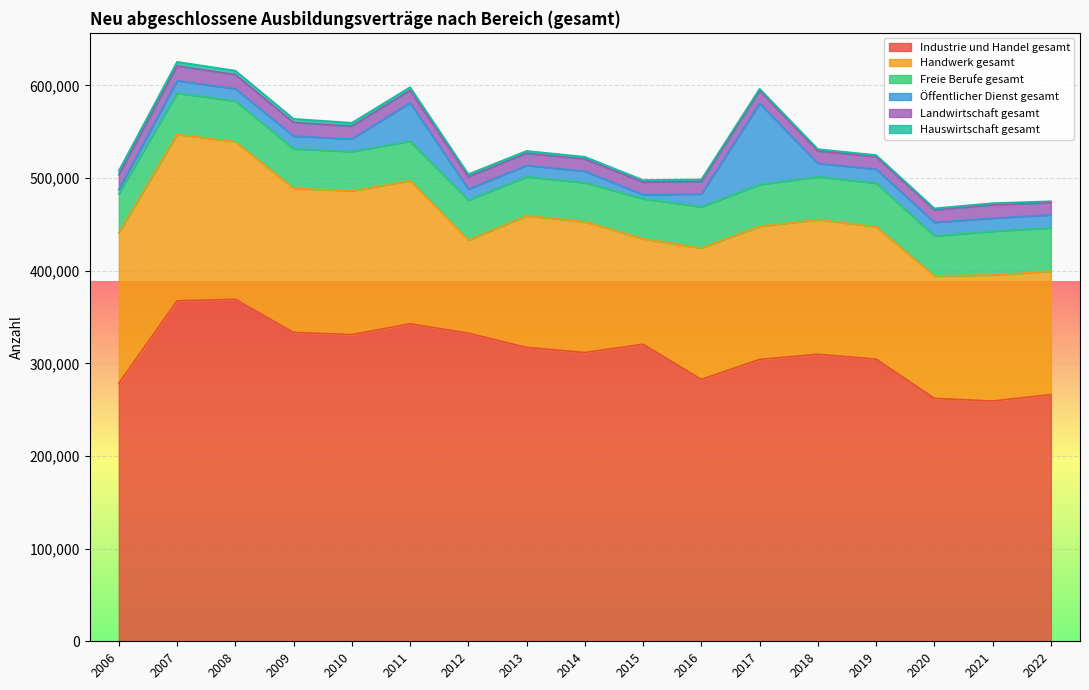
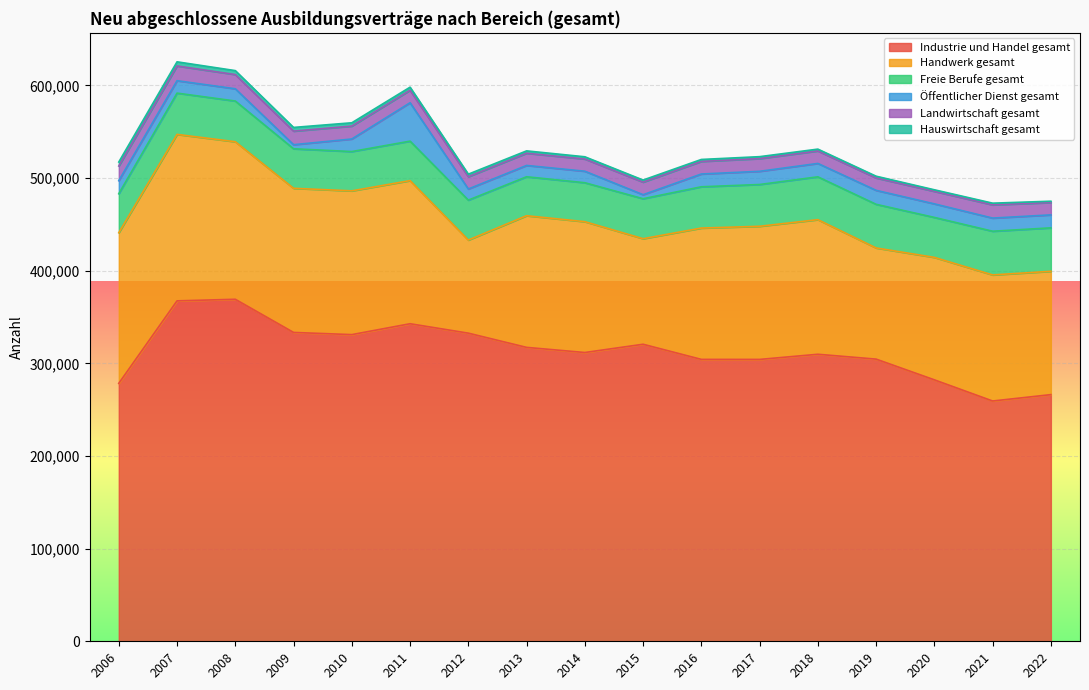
  {
    "Industrie und Handel gesamt": {
      "2006": "280,000",
      "2007": "370,000",
      "2008": "370,000",
      "2009": "330,000",
      "2010": "330,000",
      "2011": "340,000",
      "2012": "330,000",
      "2013": "320,000",
      "2014": "310,000",
      "2015": "320,000",
-     "2016": "280,000",
+     "2016": "300,000",
      "2017": "300,000",
      "2018": "310,000",
      "2019": "300,000",
-     "2020": "260,000",
+     "2020": "280,000",
      "2021": "260,000",
      "2022": "270,000"
    },
    "Handwerk gesamt": {
      "2006": "160,000",
      "2007": "180,000",
      "2008": "170,000",
      "2009": "160,000",
      "2010": "160,000",
      "2011": "150,000",
      "2012": "100,000",
      "2013": "140,000",
      "2014": "140,000",
      "2015": "110,000",
      "2016": "140,000",
      "2017": "140,000",
      "2018": "150,000",
-     "2019": "140,000",
+     "2019": "120,000",
      "2020": "130,000",
      "2021": "140,000",
      "2022": "130,000"
    },
    "Öffentlicher Dienst gesamt": {
-     "2006": "0",
+     "2006": "10,000",
      "2007": "10,000",
      "2008": "10,000",
-     "2009": "10,000",
+     "2009": "0",
      "2010": "10,000",
      "2011": "40,000",
      "2012": "10,000",
      "2013": "10,000",
      "2014": "10,000",
      "2015": "0",
      "2016": "10,000",
-     "2017": "90,000",
+     "2017": "10,000",
      "2018": "10,000",
      "2019": "20,000",
      "2020": "10,000",
      "2021": "10,000",
      "2022": "10,000"
    },
    "Landwirtschaft gesamt": {
      "2006": "20,000",
      "2007": "20,000",
      "2008": "20,000",
      "2009": "10,000",
      "2010": "10,000",
      "2011": "10,000"
    }
  }
